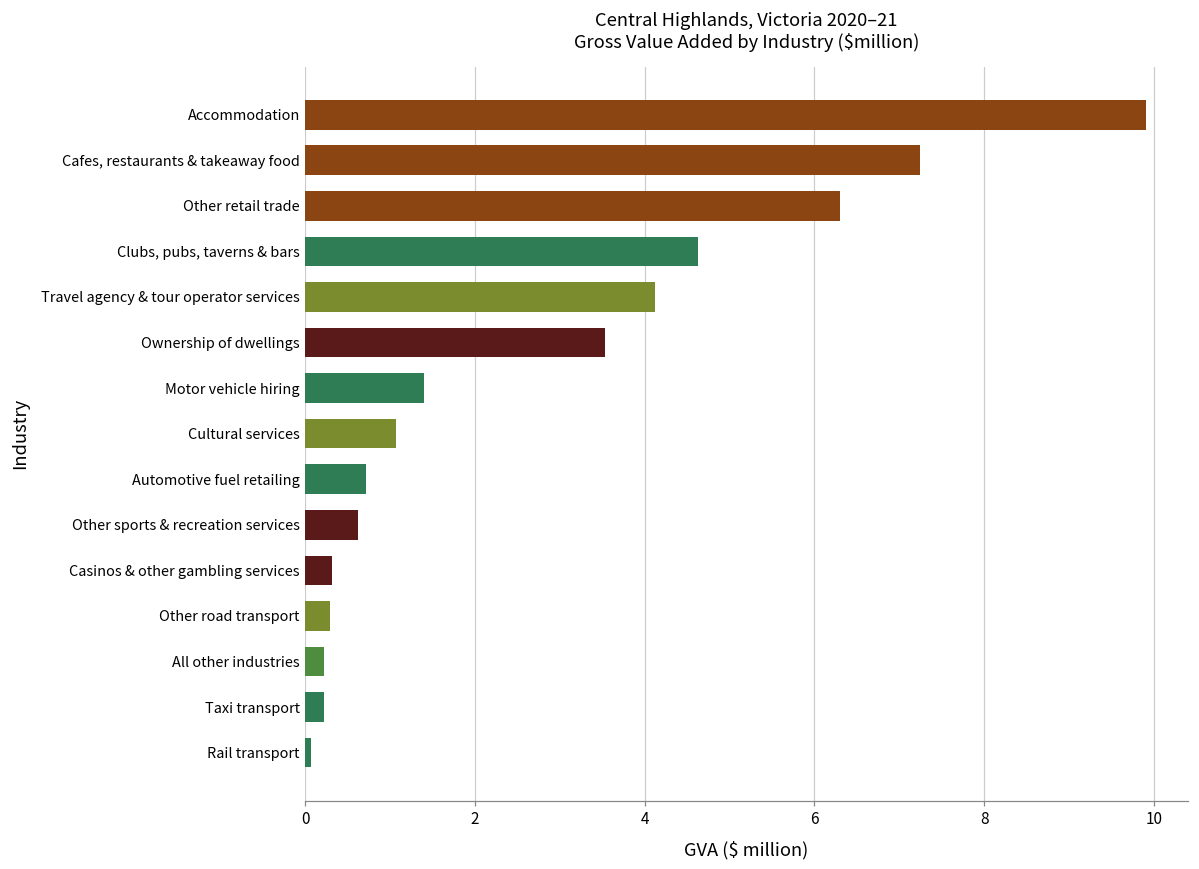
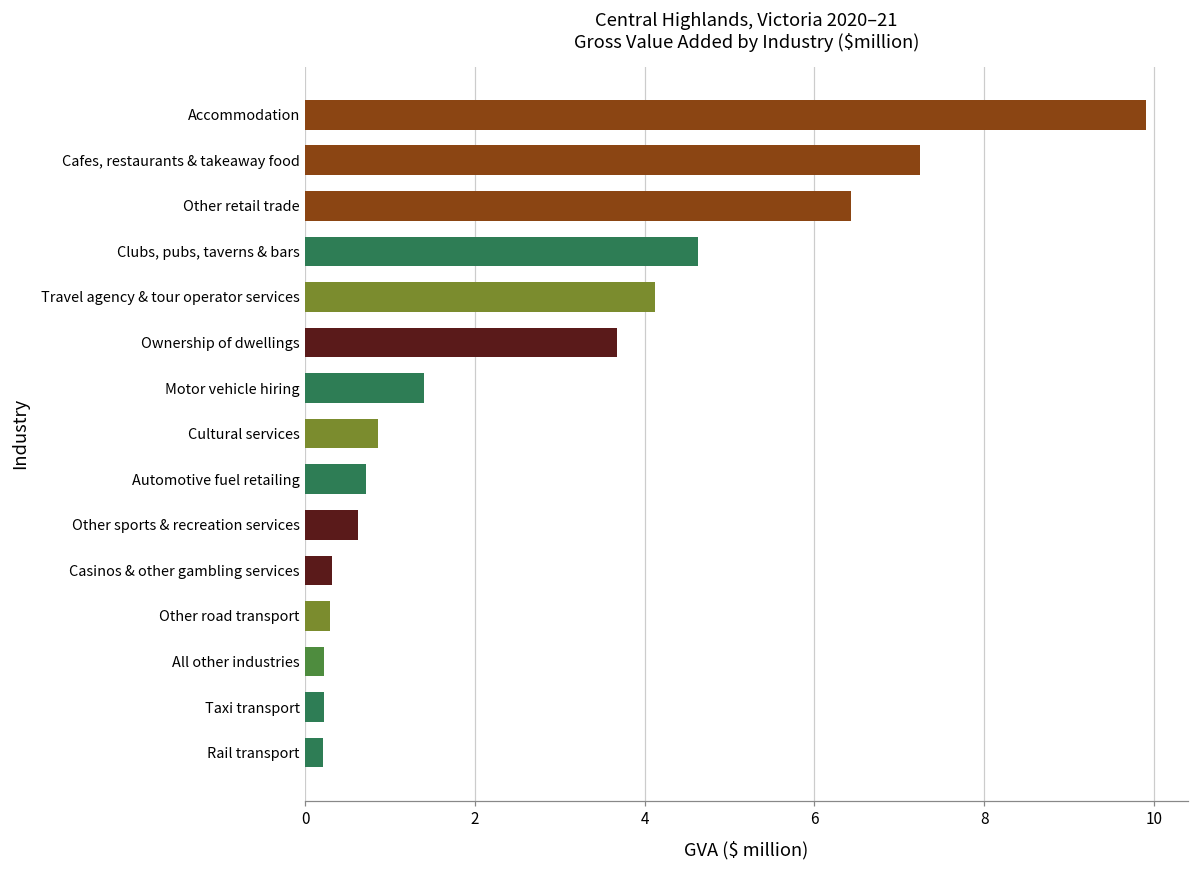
  {
    "Accommodation": 9.9,
    "Cafes, restaurants & takeaway food": 7.2,
-   "Other retail trade": 6.3,
+   "Other retail trade": 6.4,
    "Clubs, pubs, taverns & bars": 4.6,
    "Travel agency & tour operator services": 4.1,
-   "Ownership of dwellings": 3.5,
+   "Ownership of dwellings": 3.7,
    "Motor vehicle hiring": 1.4,
-   "Cultural services": 1.1,
+   "Cultural services": 0.9,
    "Automotive fuel retailing": 0.7,
    "Other sports & recreation services": 0.6,
    "Casinos & other gambling services": 0.3,
    "Other road transport": 0.3,
    "All other industries": 0.2,
    "Taxi transport": 0.2,
-   "Rail transport": 0.1
+   "Rail transport": 0.2
  }
